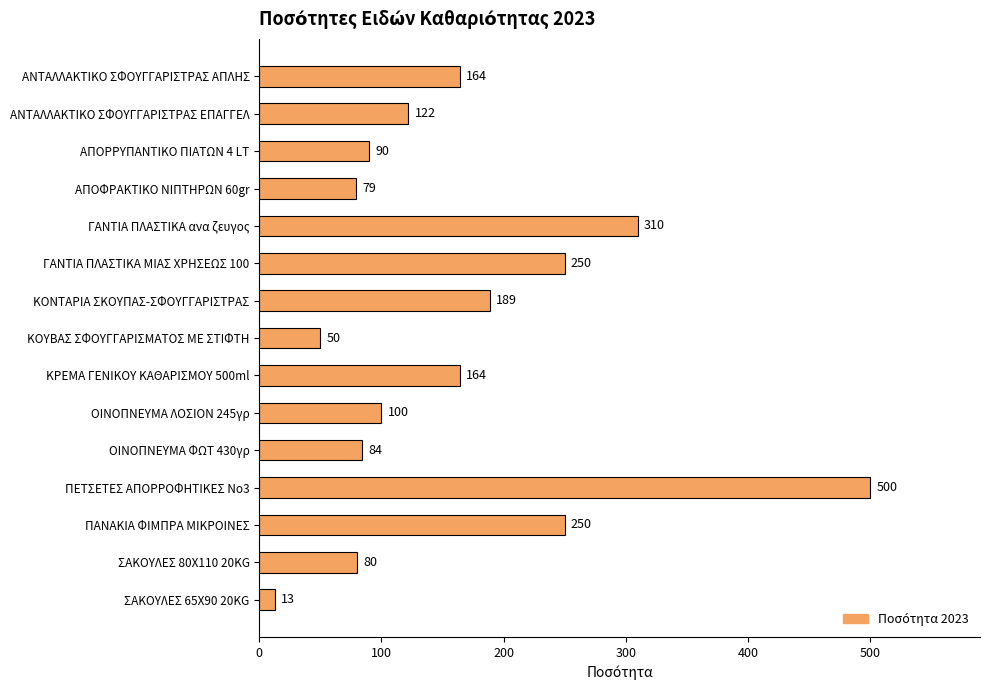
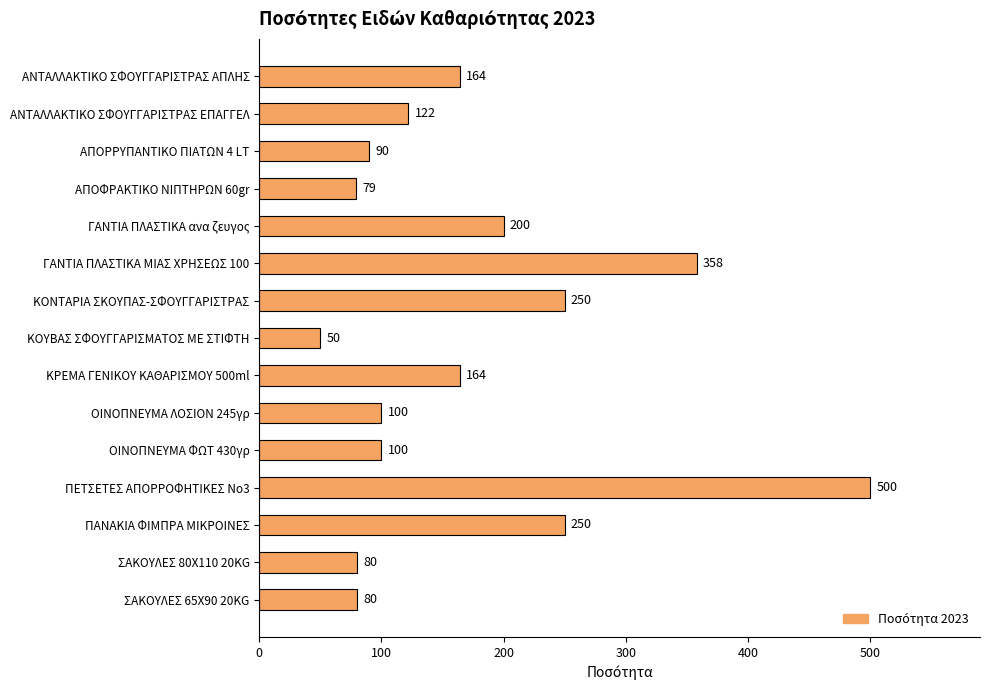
  {
    "ΑΝΤΑΛΛΑΚΤΙΚΟ ΣΦΟΥΓΓΑΡΙΣΤΡΑΣ ΑΠΛΗΣ": 164,
    "ΑΝΤΑΛΛΑΚΤΙΚΟ ΣΦΟΥΓΓΑΡΙΣΤΡΑΣ ΕΠΑΓΓΕΛ": 122,
    "ΑΠΟΡΡΥΠΑΝΤΙΚΟ ΠΙΑΤΩΝ 4 LT": 90,
    "ΑΠΟΦΡΑΚΤΙΚΟ ΝΙΠΤΗΡΩΝ 60gr": 79,
-   "ΓΑΝΤΙΑ ΠΛΑΣΤΙΚΑ ανα ζευγος": 310,
-   "ΓΑΝΤΙΑ ΠΛΑΣΤΙΚΑ ΜΙΑΣ ΧΡΗΣΕΩΣ 100": 250,
-   "ΚΟΝΤΑΡΙΑ ΣΚΟΥΠΑΣ-ΣΦΟΥΓΓΑΡΙΣΤΡΑΣ": 189,
+   "ΓΑΝΤΙΑ ΠΛΑΣΤΙΚΑ ανα ζευγος": 200,
+   "ΓΑΝΤΙΑ ΠΛΑΣΤΙΚΑ ΜΙΑΣ ΧΡΗΣΕΩΣ 100": 358,
+   "ΚΟΝΤΑΡΙΑ ΣΚΟΥΠΑΣ-ΣΦΟΥΓΓΑΡΙΣΤΡΑΣ": 250,
    "ΚΟΥΒΑΣ ΣΦΟΥΓΓΑΡΙΣΜΑΤΟΣ ΜΕ ΣΤΙΦΤΗ": 50,
    "ΚΡΕΜΑ ΓΕΝΙΚΟΥ ΚΑΘΑΡΙΣΜΟΥ 500ml": 164,
    "ΟΙΝΟΠΝΕΥΜΑ ΛΟΣΙΟΝ 245γρ": 100,
-   "ΟΙΝΟΠΝΕΥΜΑ ΦΩΤ 430γρ": 84,
+   "ΟΙΝΟΠΝΕΥΜΑ ΦΩΤ 430γρ": 100,
    "ΠΕΤΣΕΤΕΣ ΑΠΟΡΡΟΦΗΤΙΚΕΣ No3": 500,
    "ΠΑΝΑΚΙΑ ΦΙΜΠΡΑ ΜΙΚΡΟΙΝΕΣ": 250,
    "ΣΑΚΟΥΛΕΣ 80X110 20KG": 80,
-   "ΣΑΚΟΥΛΕΣ 65X90 20KG": 13
+   "ΣΑΚΟΥΛΕΣ 65X90 20KG": 80
  }
